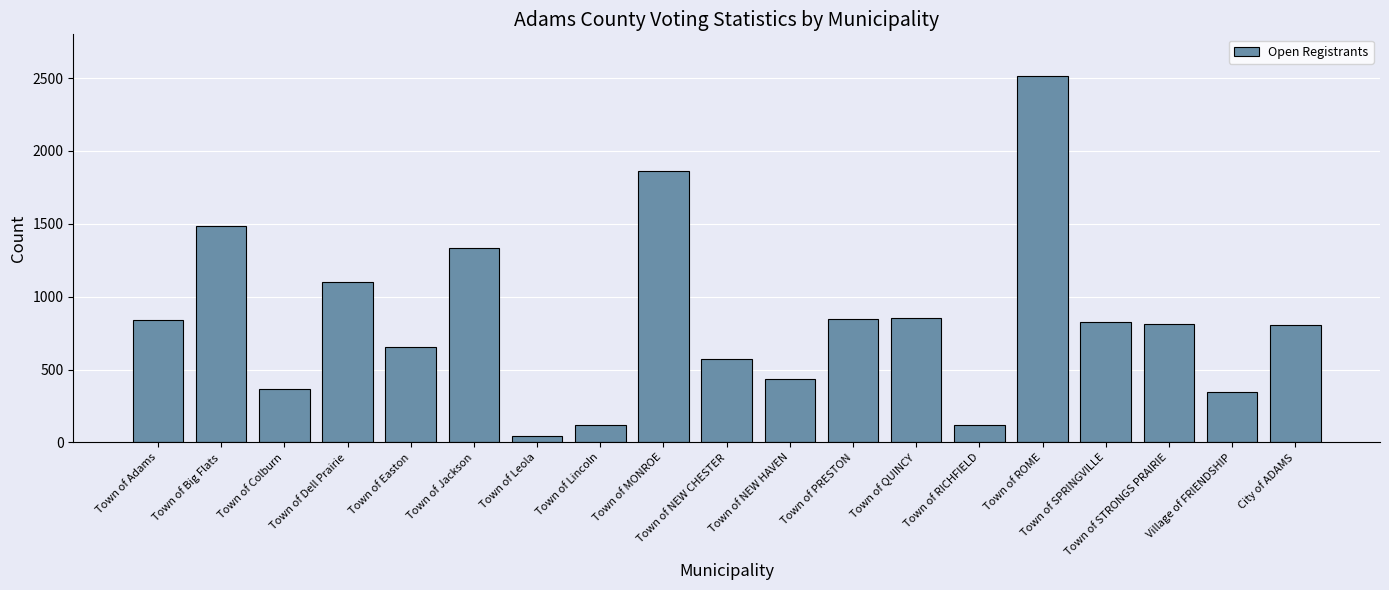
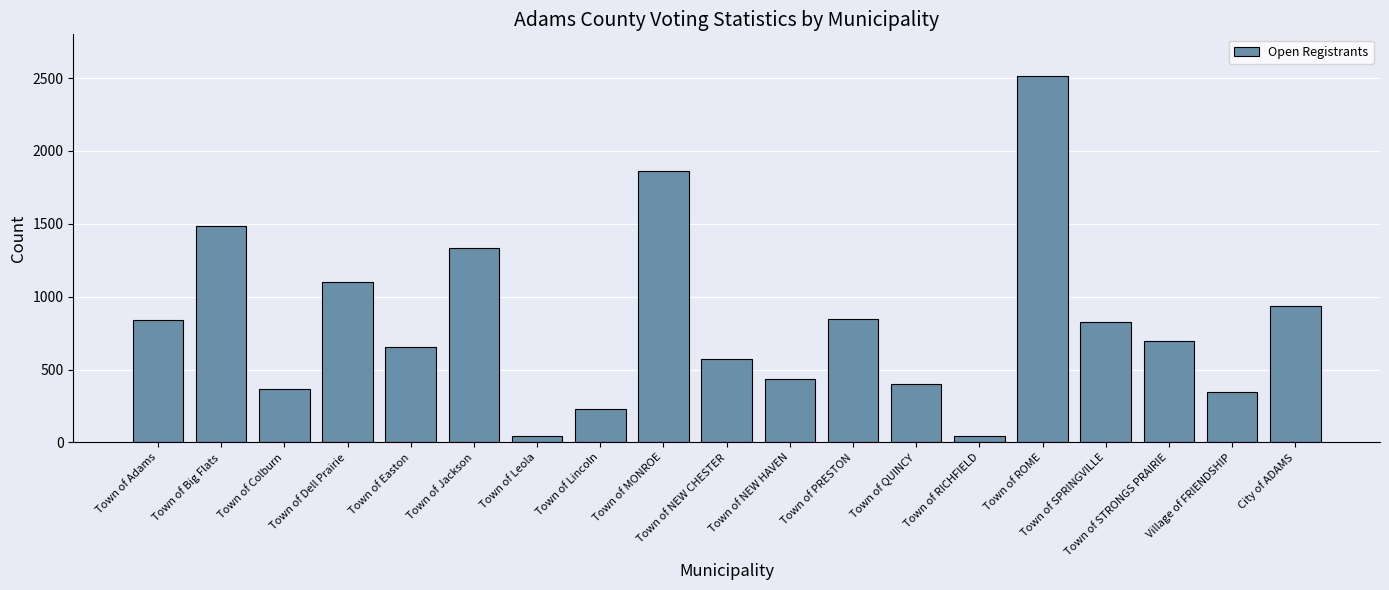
  {
    "Town of Adams": 840,
    "Town of Big Flats": 1490,
    "Town of Colburn": 370,
    "Town of Dell Prairie": 1100,
    "Town of Easton": 660,
    "Town of Jackson": 1340,
    "Town of Leola": 50,
-   "Town of Lincoln": 120,
+   "Town of Lincoln": 230,
    "Town of MONROE": 1860,
    "Town of NEW CHESTER": 570,
    "Town of NEW HAVEN": 430,
    "Town of PRESTON": 850,
-   "Town of QUINCY": 860,
-   "Town of RICHFIELD": 120,
+   "Town of QUINCY": 400,
+   "Town of RICHFIELD": 50,
    "Town of ROME": 2510,
    "Town of SPRINGVILLE": 830,
-   "Town of STRONGS PRAIRIE": 810,
+   "Town of STRONGS PRAIRIE": 700,
    "Village of FRIENDSHIP": 350,
-   "City of ADAMS": 810
+   "City of ADAMS": 940
  }
